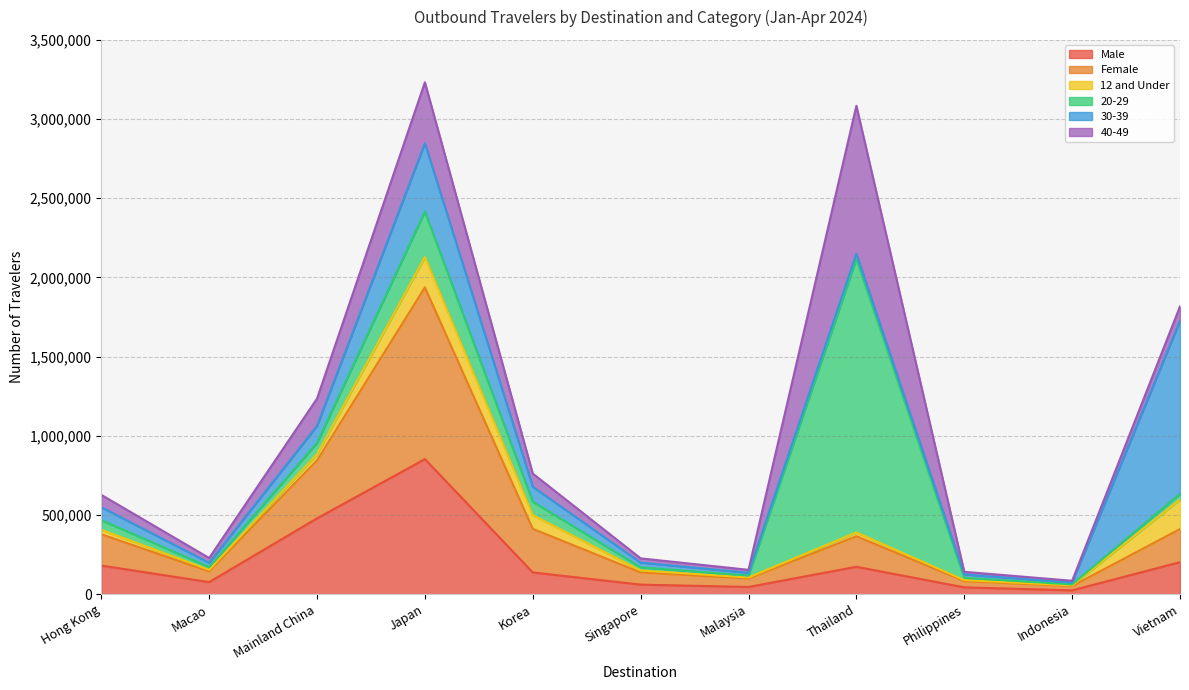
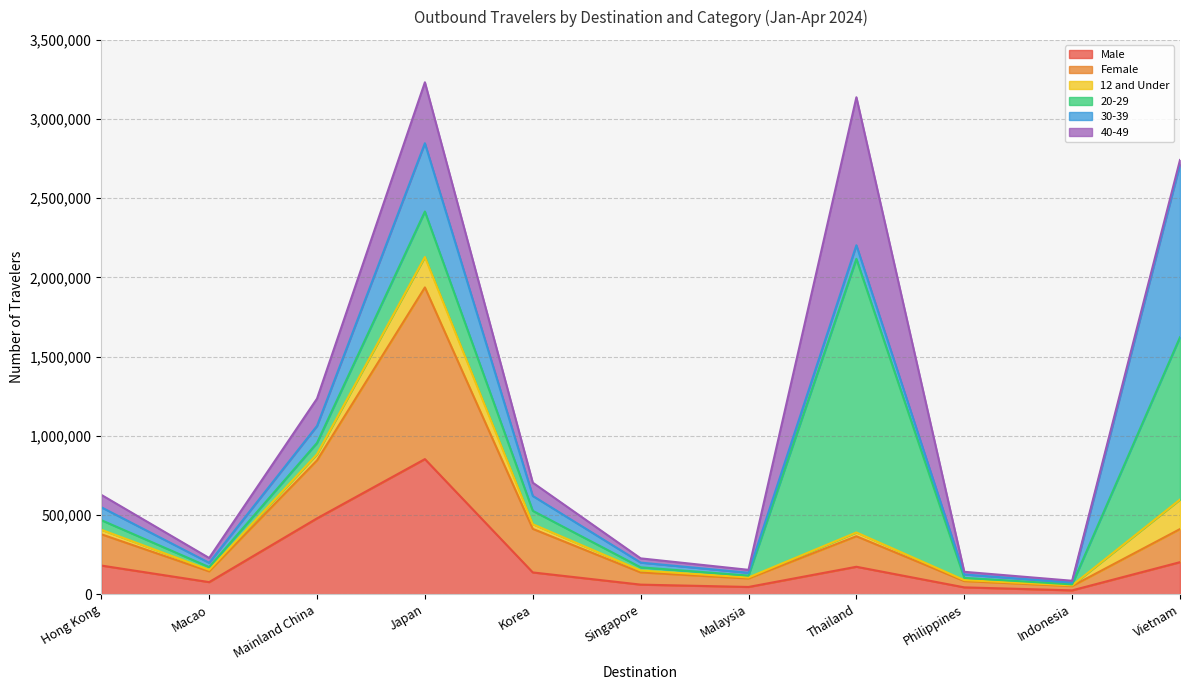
  {
    "12 and Under": {
      "Hong Kong": "30,000",
      "Mainland China": "40,000",
      "Japan": "190,000",
-     "Korea": "90,000",
+     "Korea": "30,000",
      "Thailand": "20,000",
      "Vietnam": "190,000"
    },
    "20-29": {
      "Hong Kong": "60,000",
      "Macao": "20,000",
      "Mainland China": "70,000",
      "Japan": "290,000",
      "Korea": "80,000",
      "Singapore": "20,000",
      "Thailand": "1,730,000",
-     "Vietnam": "40,000"
+     "Vietnam": "1,020,000"
    },
    "30-39": {
      "Hong Kong": "80,000",
      "Macao": "30,000",
      "Mainland China": "110,000",
      "Japan": "430,000",
      "Korea": "90,000",
      "Singapore": "30,000",
      "Malaysia": "20,000",
-     "Thailand": "30,000",
+     "Thailand": "90,000",
      "Philippines": "20,000",
      "Vietnam": "1,090,000"
    },
    "40-49": {
      "Hong Kong": "80,000",
      "Macao": "30,000",
      "Mainland China": "170,000",
      "Japan": "380,000",
      "Korea": "80,000",
      "Singapore": "30,000",
      "Malaysia": "20,000",
      "Thailand": "930,000",
      "Philippines": "20,000",
-     "Vietnam": "90,000"
+     "Vietnam": "30,000"
    }
  }
